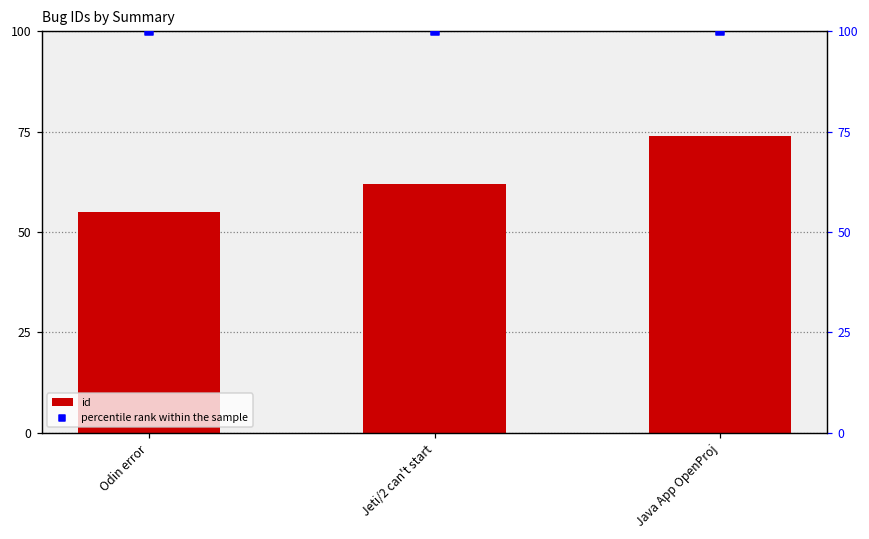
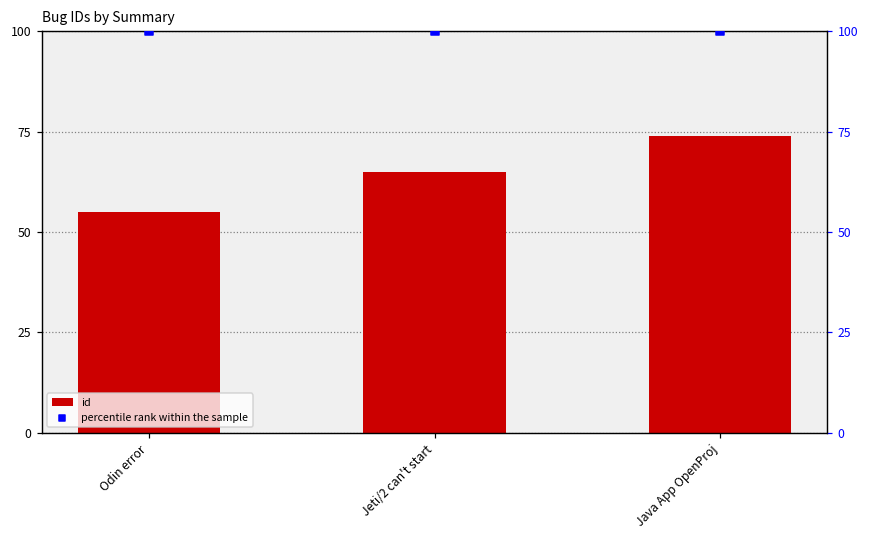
  {
    "id": {
      "Odin error": 55,
-     "Jeti/2 can't start": 62,
+     "Jeti/2 can't start": 65,
      "Java App OpenProj": 74
    }
  }
